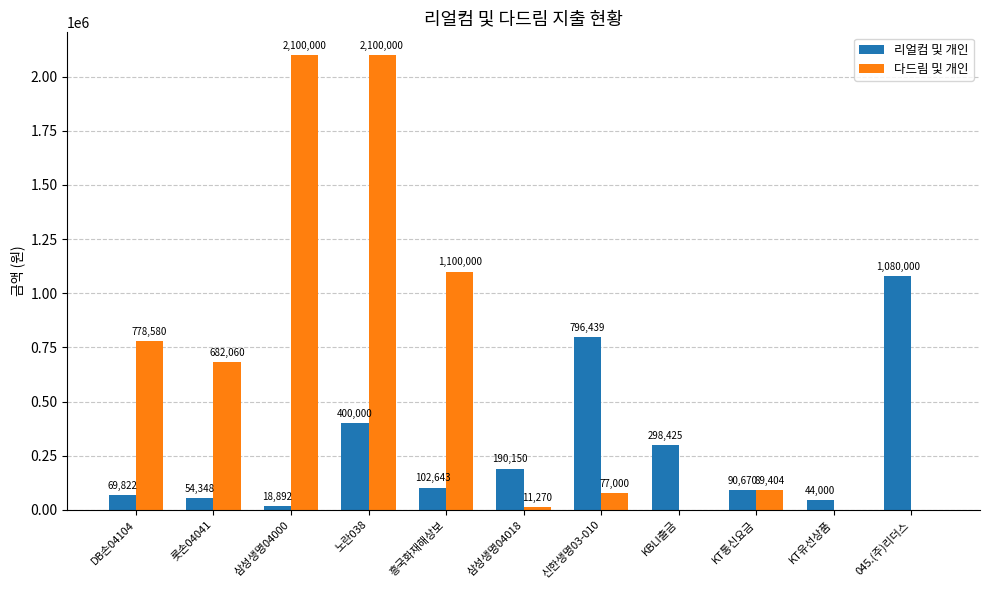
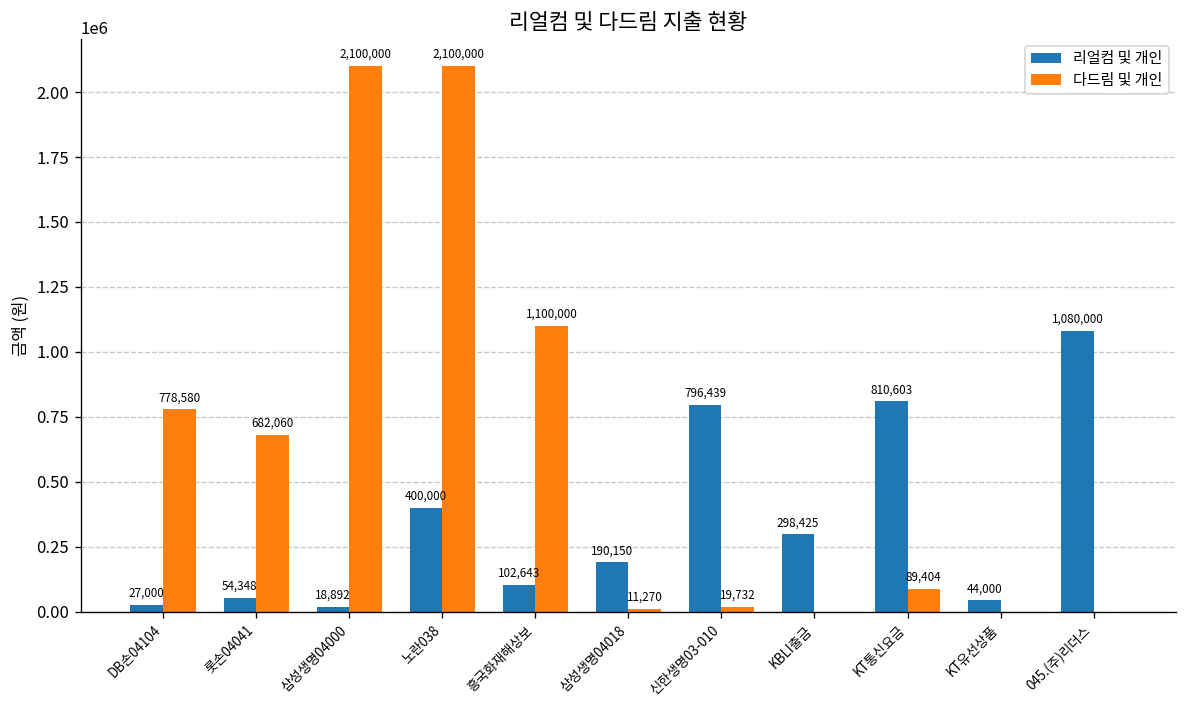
  {
    "리얼컴 및 개인": {
-     "DB손04104": "69,822",
+     "DB손04104": "27,000",
      "롯손04041": "54,348",
      "삼성생명04000": "18,892",
      "노란038": "400,000",
      "흥국화재해상보": "102,643",
      "삼성생명04018": "190,150",
      "신한생명03-010": "796,439",
      "KBLI출금": "298,425",
-     "KT통신요금": "90,670",
+     "KT통신요금": "810,603",
      "KT유선상품": "44,000",
      "045.(주)리더스": "1,080,000"
    },
    "다드림 및 개인": {
      "DB손04104": "778,580",
      "롯손04041": "682,060",
      "삼성생명04000": "2,100,000",
      "노란038": "2,100,000",
      "흥국화재해상보": "1,100,000",
      "삼성생명04018": "11,270",
-     "신한생명03-010": "77,000",
+     "신한생명03-010": "19,732",
      "KT통신요금": "89,404"
    }
  }
